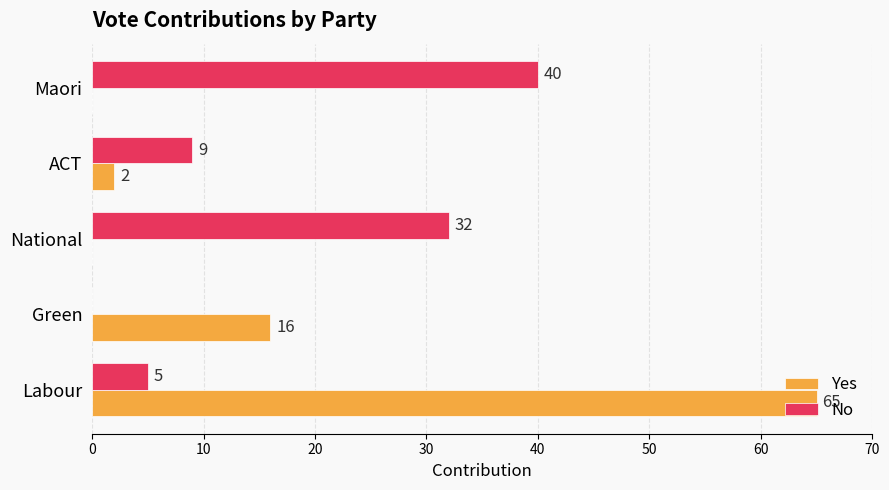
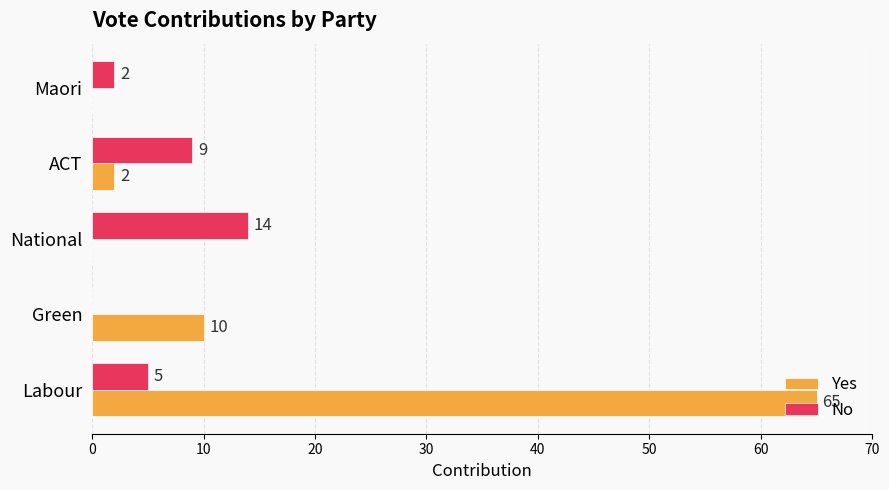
  {
    "Yes": {
      "ACT": 2,
-     "Green": 16,
+     "Green": 10,
      "Labour": 65
    },
    "No": {
-     "Maori": 40,
+     "Maori": 2,
      "ACT": 9,
-     "National": 32,
+     "National": 14,
      "Labour": 5
    }
  }
